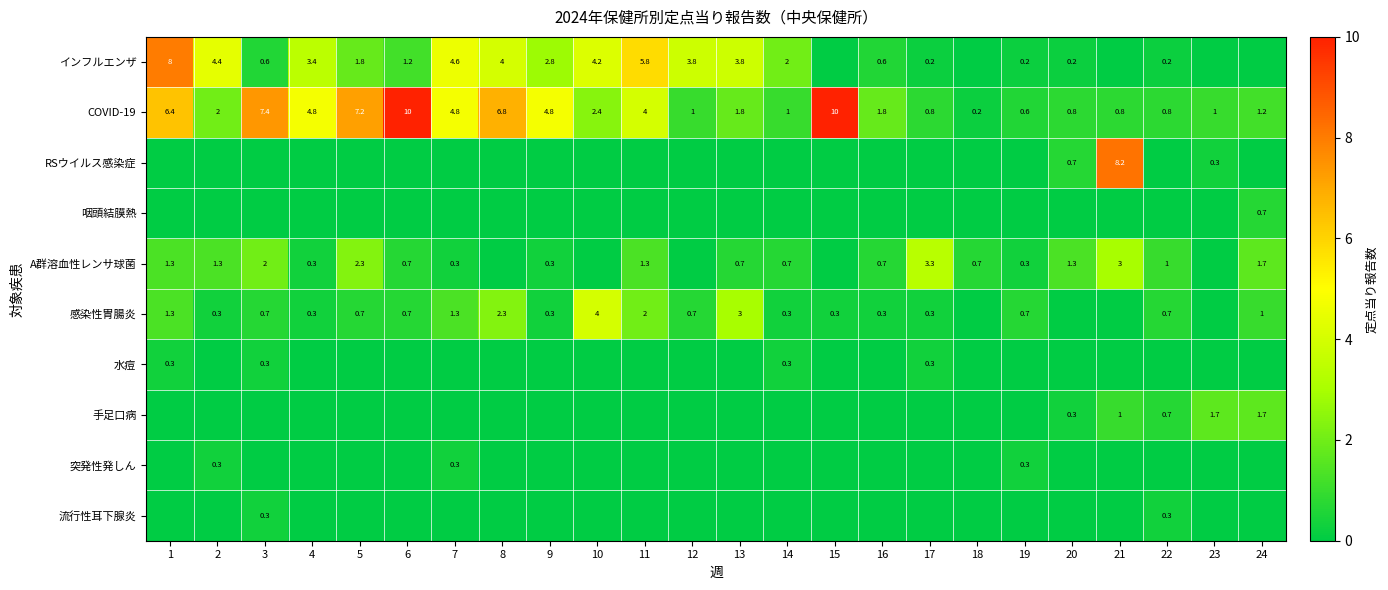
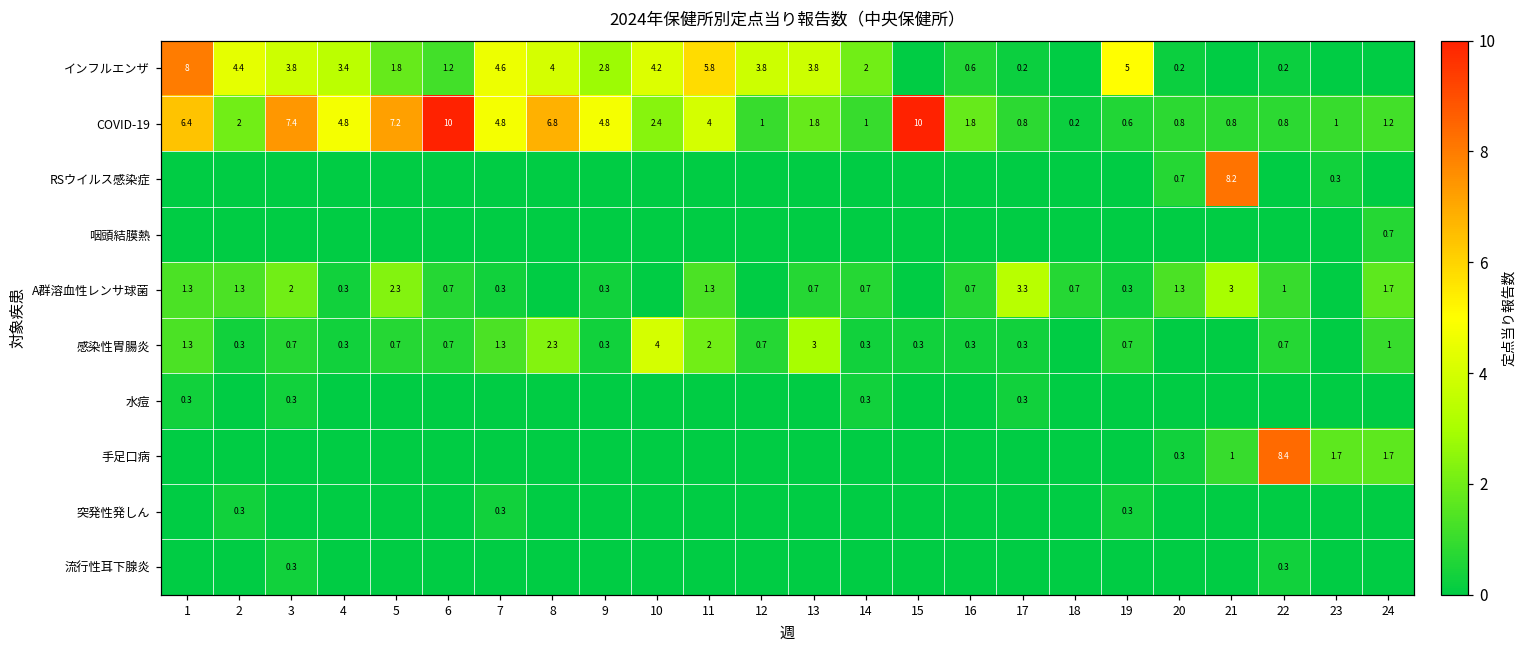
  {
    "インフルエンザ": {
      "1": 8,
      "2": 4.4,
-     "3": 0.6,
+     "3": 3.8,
      "4": 3.4,
      "5": 1.8,
      "6": 1.2,
      "7": 4.6,
      "8": 4,
      "9": 2.8,
      "10": 4.2,
      "11": 5.8,
      "12": 3.8,
      "13": 3.8,
      "14": 2,
      "16": 0.6,
      "17": 0.2,
-     "19": 0.2,
+     "19": 5,
      "20": 0.2,
      "22": 0.2
    },
    "COVID-19": {
      "1": 6.4,
      "2": 2,
      "3": 7.4,
      "4": 4.8,
      "5": 7.2,
      "6": 10,
      "7": 4.8,
      "8": 6.8,
      "9": 4.8,
      "10": 2.4,
      "11": 4,
      "12": 1,
      "13": 1.8,
      "14": 1,
      "15": 10,
      "16": 1.8,
      "17": 0.8,
      "18": 0.2,
      "19": 0.6,
      "20": 0.8,
      "21": 0.8,
      "22": 0.8,
      "23": 1,
      "24": 1.2
    },
    "RSウイルス感染症": {
      "20": 0.7,
      "21": 8.2,
      "23": 0.3
    },
    "咽頭結膜熱": {
      "24": 0.7
    },
    "A群溶血性レンサ球菌": {
      "1": 1.3,
      "2": 1.3,
      "3": 2,
      "4": 0.3,
      "5": 2.3,
      "6": 0.7,
      "7": 0.3,
      "9": 0.3,
      "11": 1.3,
      "13": 0.7,
      "14": 0.7,
      "16": 0.7,
      "17": 3.3,
      "18": 0.7,
      "19": 0.3,
      "20": 1.3,
      "21": 3,
      "22": 1,
      "24": 1.7
    },
    "感染性胃腸炎": {
      "1": 1.3,
      "2": 0.3,
      "3": 0.7,
      "4": 0.3,
      "5": 0.7,
      "6": 0.7,
      "7": 1.3,
      "8": 2.3,
      "9": 0.3,
      "10": 4,
      "11": 2,
      "12": 0.7,
      "13": 3,
      "14": 0.3,
      "15": 0.3,
      "16": 0.3,
      "17": 0.3,
      "19": 0.7,
      "22": 0.7,
      "24": 1
    },
    "水痘": {
      "1": 0.3,
      "3": 0.3,
      "14": 0.3,
      "17": 0.3
    },
    "手足口病": {
      "20": 0.3,
      "21": 1,
-     "22": 0.7,
+     "22": 8.4,
      "23": 1.7,
      "24": 1.7
    },
    "突発性発しん": {
      "2": 0.3,
      "7": 0.3,
      "19": 0.3
    },
    "流行性耳下腺炎": {
      "3": 0.3,
      "22": 0.3
    }
  }
